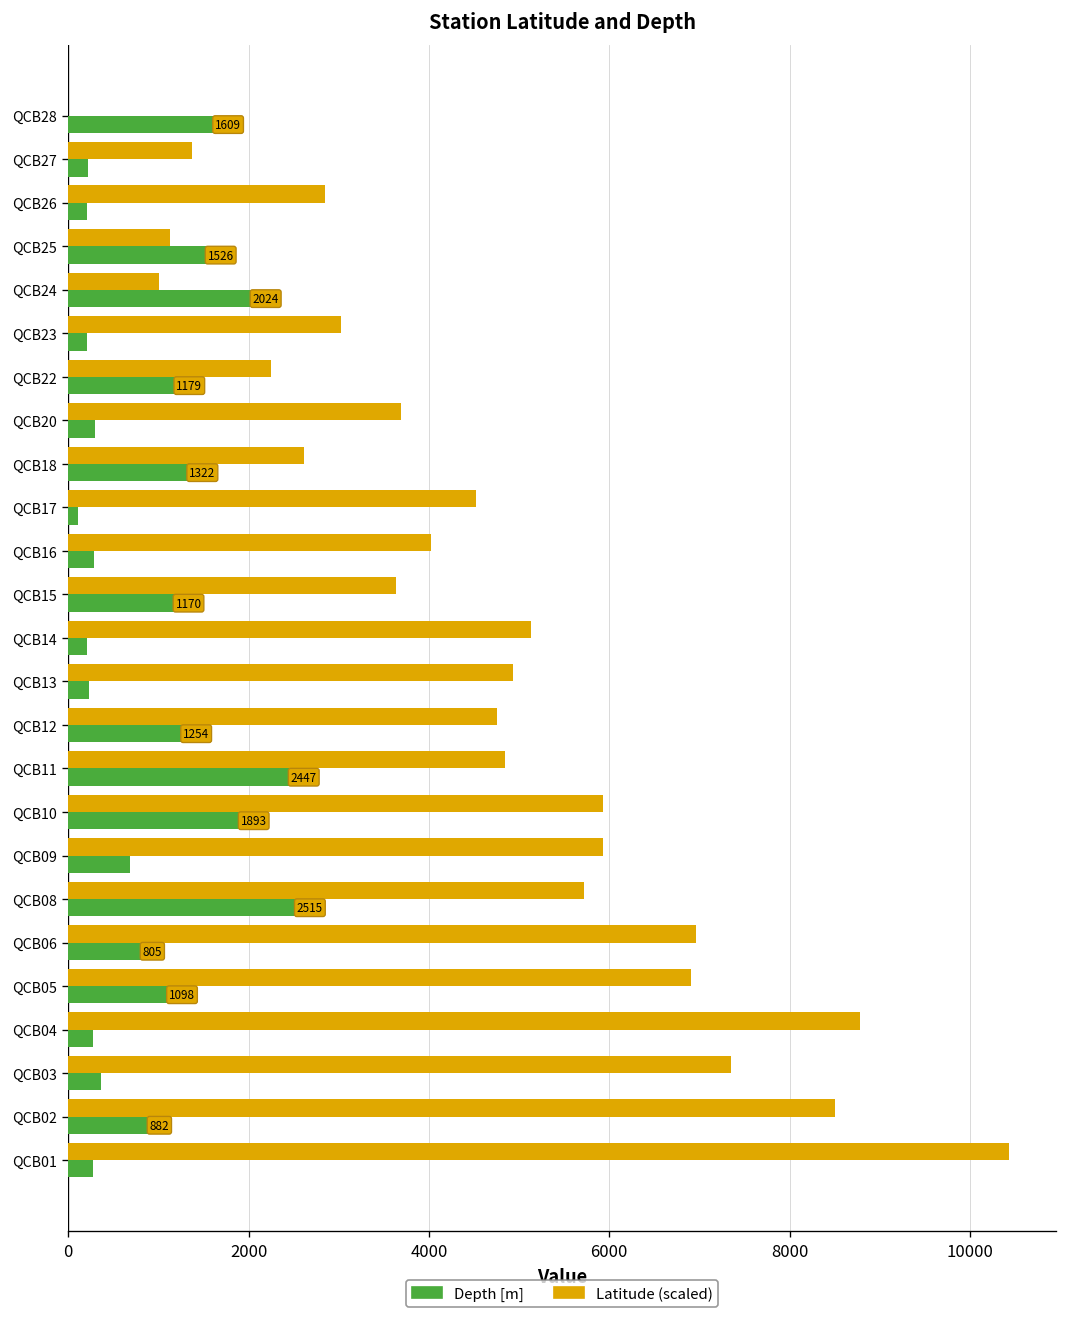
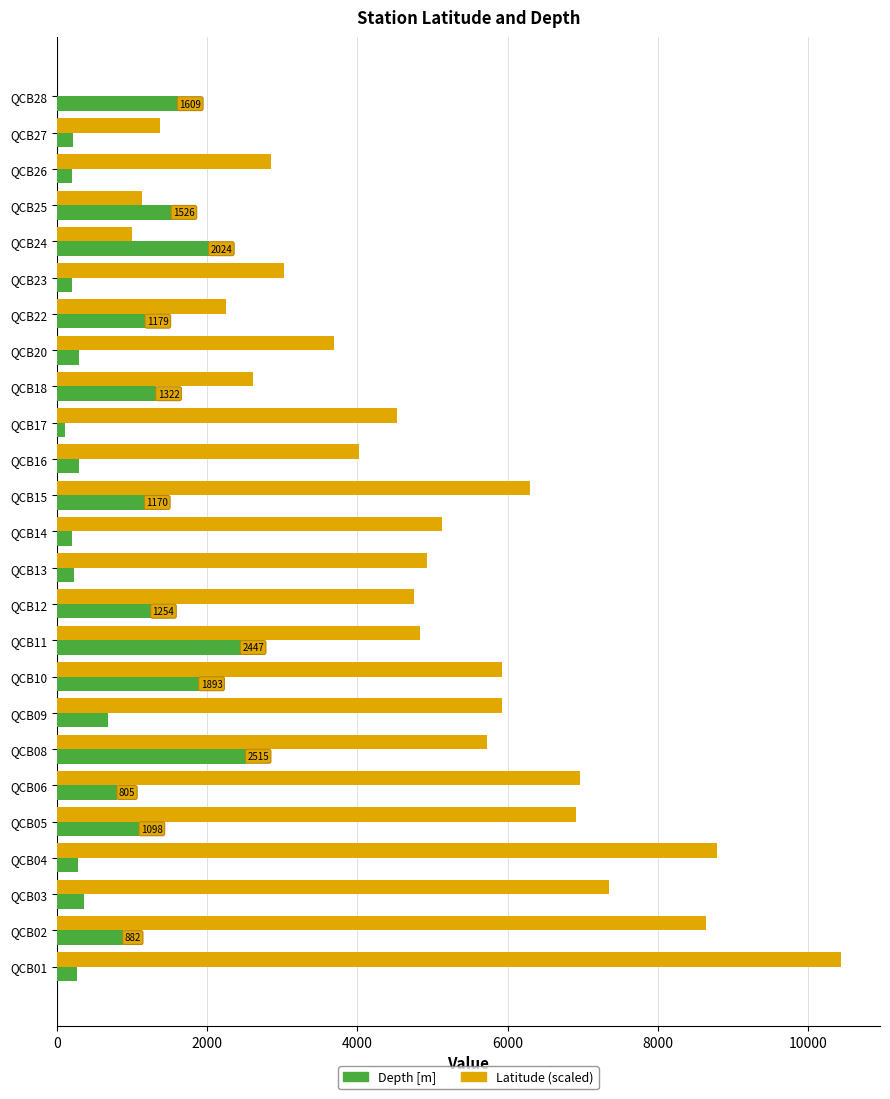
  {
    "Depth [m]": {
      "QCB27": 200,
      "QCB26": 200,
      "QCB23": 200,
      "QCB20": 300,
      "QCB17": 100,
      "QCB16": 300,
      "QCB14": 200,
      "QCB13": 200,
      "QCB09": 700,
      "QCB04": 300,
      "QCB03": 400,
      "QCB01": 300
    },
    "Latitude (scaled)": {
      "QCB28": 0,
      "QCB27": 1400,
      "QCB26": 2800,
      "QCB25": 1100,
      "QCB24": 1000,
      "QCB23": 3000,
      "QCB22": 2300,
      "QCB20": 3700,
      "QCB18": 2600,
      "QCB17": 4500,
      "QCB16": 4000,
-     "QCB15": 3600,
+     "QCB15": 6300,
      "QCB14": 5100,
      "QCB13": 4900,
      "QCB12": 4800,
      "QCB11": 4800,
      "QCB10": 5900,
      "QCB09": 5900,
      "QCB08": 5700,
      "QCB06": 7000,
      "QCB05": 6900,
      "QCB04": 8800,
      "QCB03": 7400,
-     "QCB02": 8500,
+     "QCB02": 8600,
      "QCB01": 10400
    }
  }
